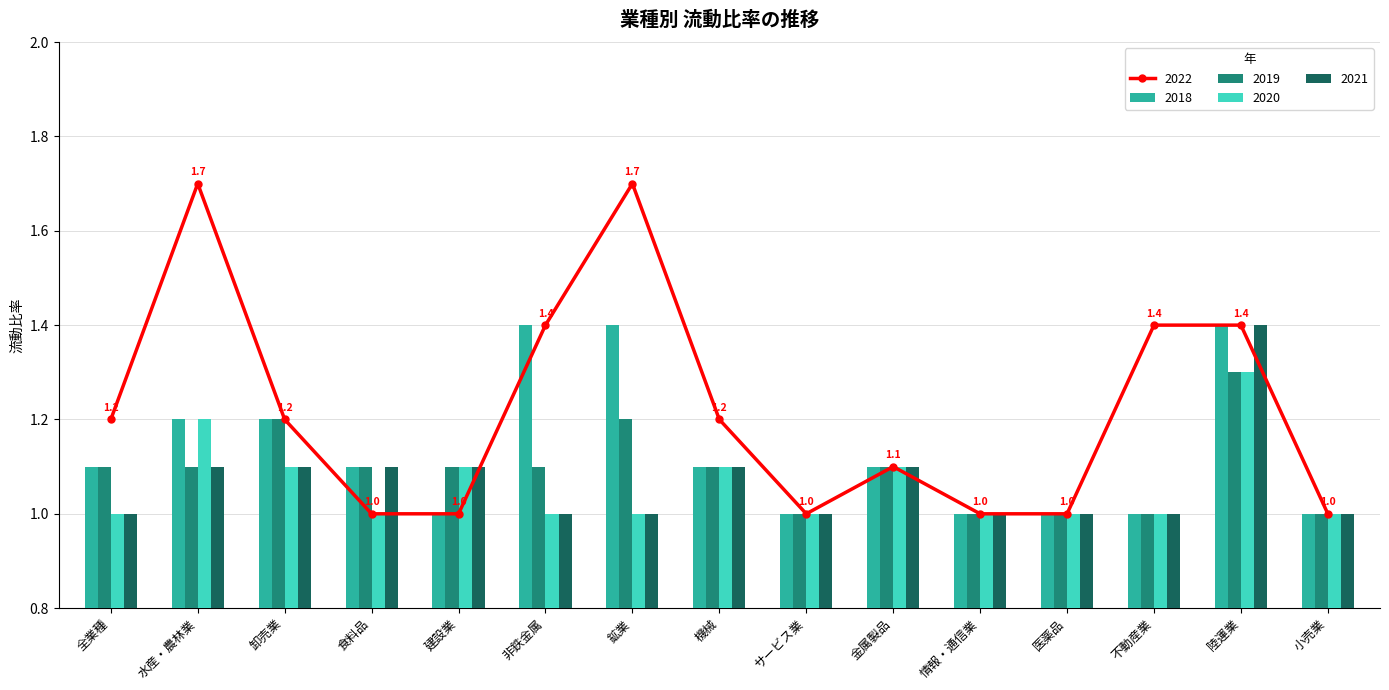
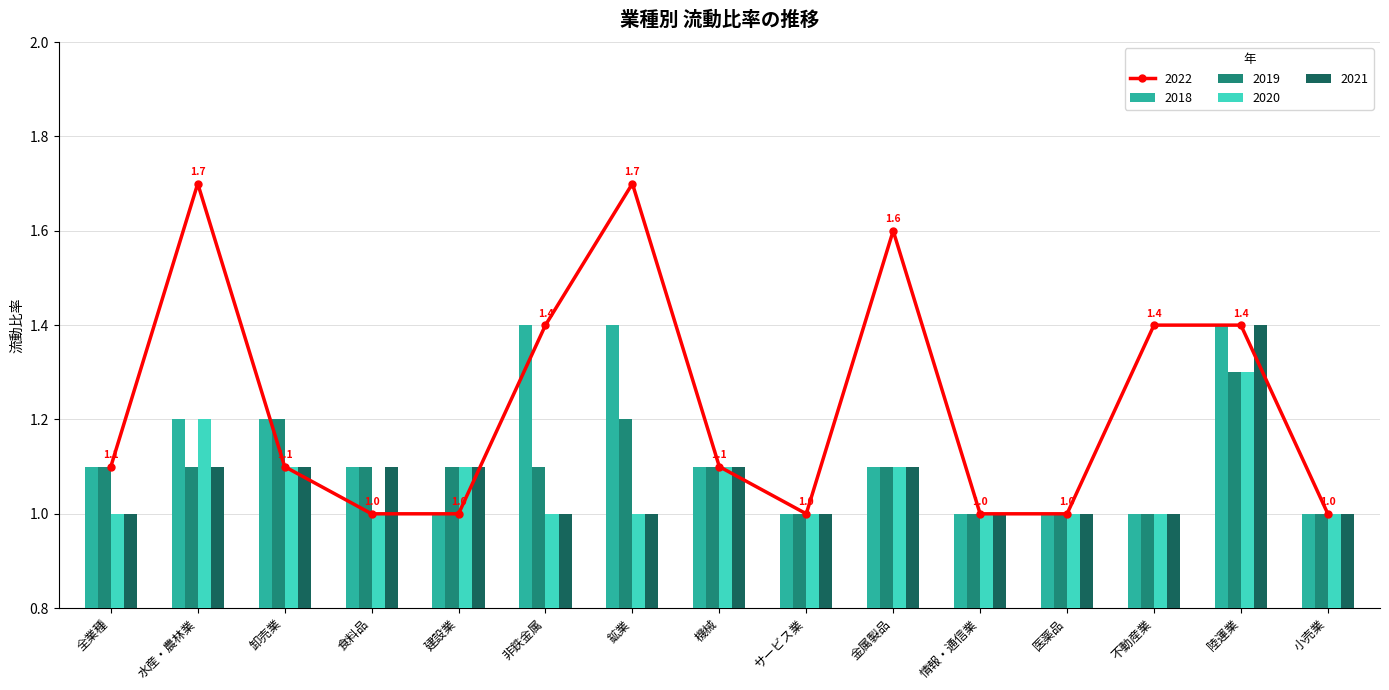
  {
    "2022": {
-     "全業種": 1.2,
+     "全業種": 1.1,
      "水産・農林業": 1.7,
-     "卸売業": 1.2,
+     "卸売業": 1.1,
      "食料品": 1.0,
      "建設業": 1.0,
      "非鉄金属": 1.4,
      "鉱業": 1.7,
-     "機械": 1.2,
+     "機械": 1.1,
      "サービス業": 1.0,
-     "金属製品": 1.1,
+     "金属製品": 1.6,
      "情報・通信業": 1.0,
      "医薬品": 1.0,
      "不動産業": 1.4,
      "陸運業": 1.4,
      "小売業": 1.0
    }
  }
